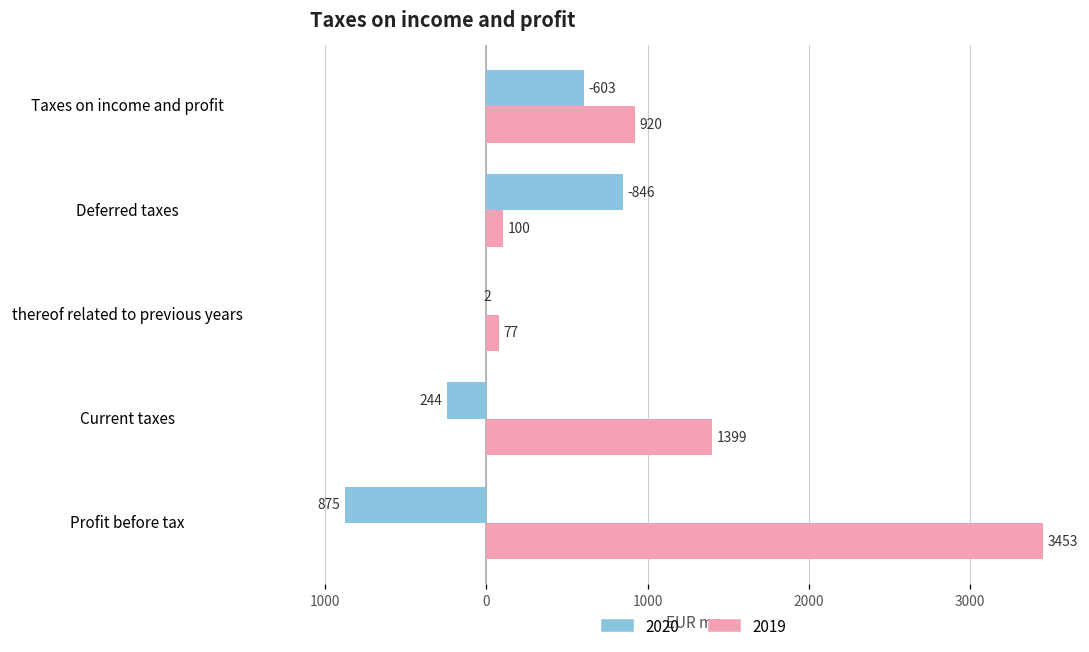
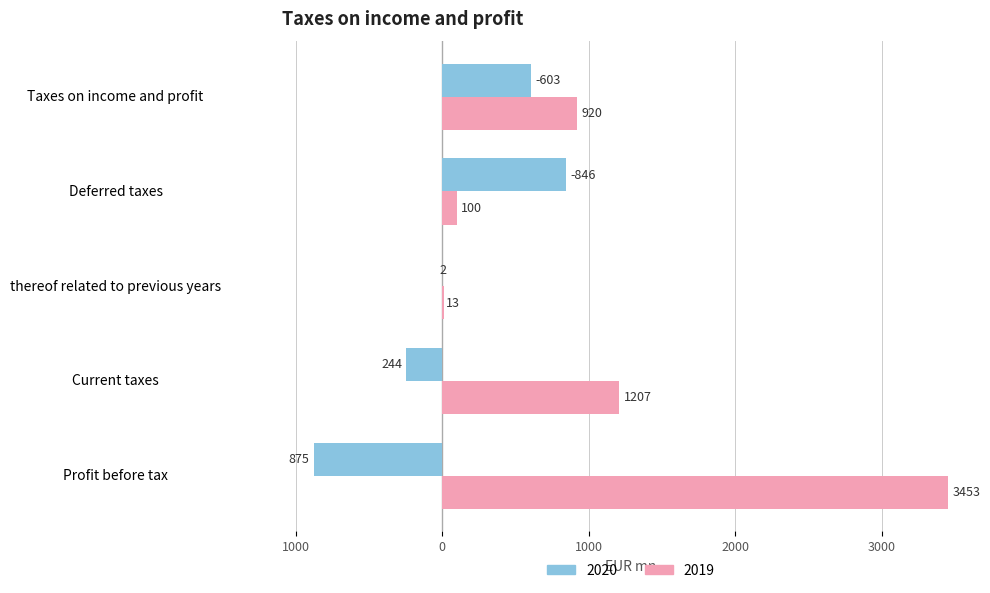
  {
    "2019": {
      "Taxes on income and profit": 920,
      "Deferred taxes": 100,
-     "thereof related to previous years": 77,
-     "Current taxes": 1399,
+     "thereof related to previous years": 13,
+     "Current taxes": 1207,
      "Profit before tax": 3453
    }
  }
